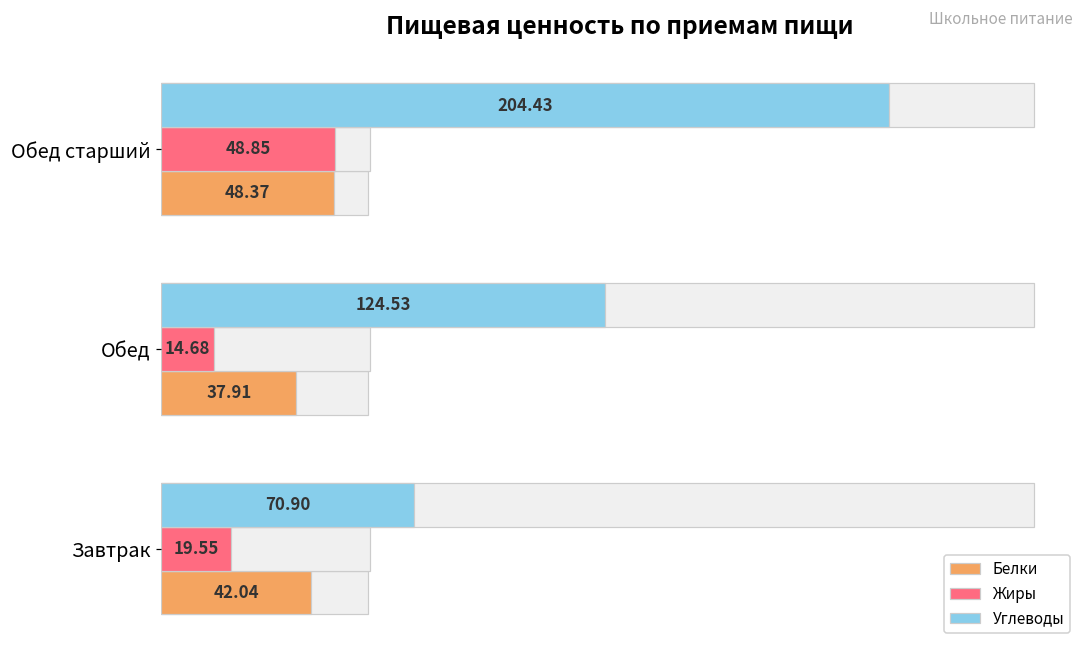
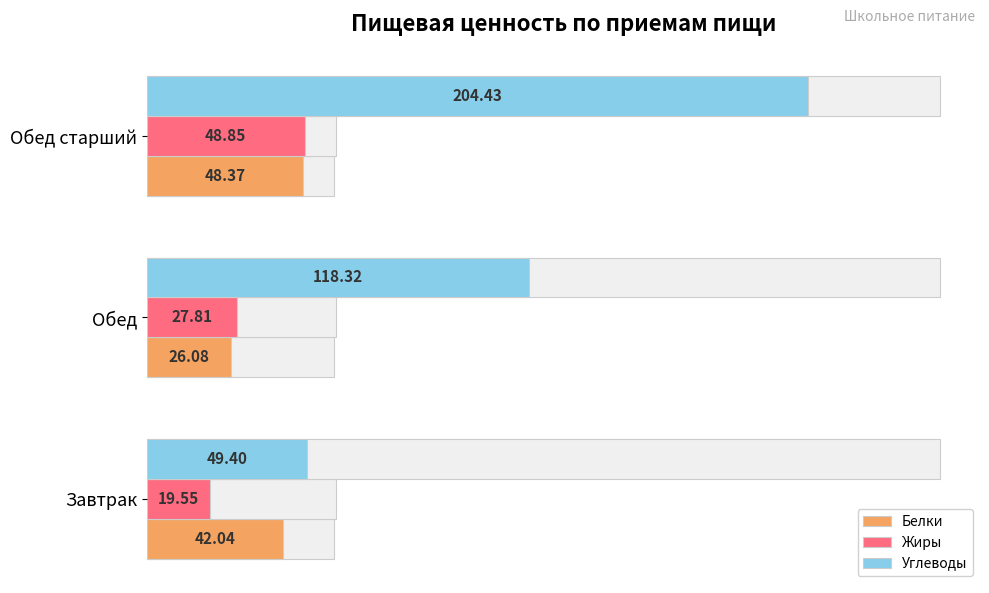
  {
    "Белки": {
-     "Обед": 37.91
+     "Обед": 26.08
    },
    "Жиры": {
-     "Обед": 14.68
+     "Обед": 27.81
    },
    "Углеводы": {
-     "Обед": 124.53,
-     "Завтрак": 70.90
+     "Обед": 118.32,
+     "Завтрак": 49.40
    }
  }
